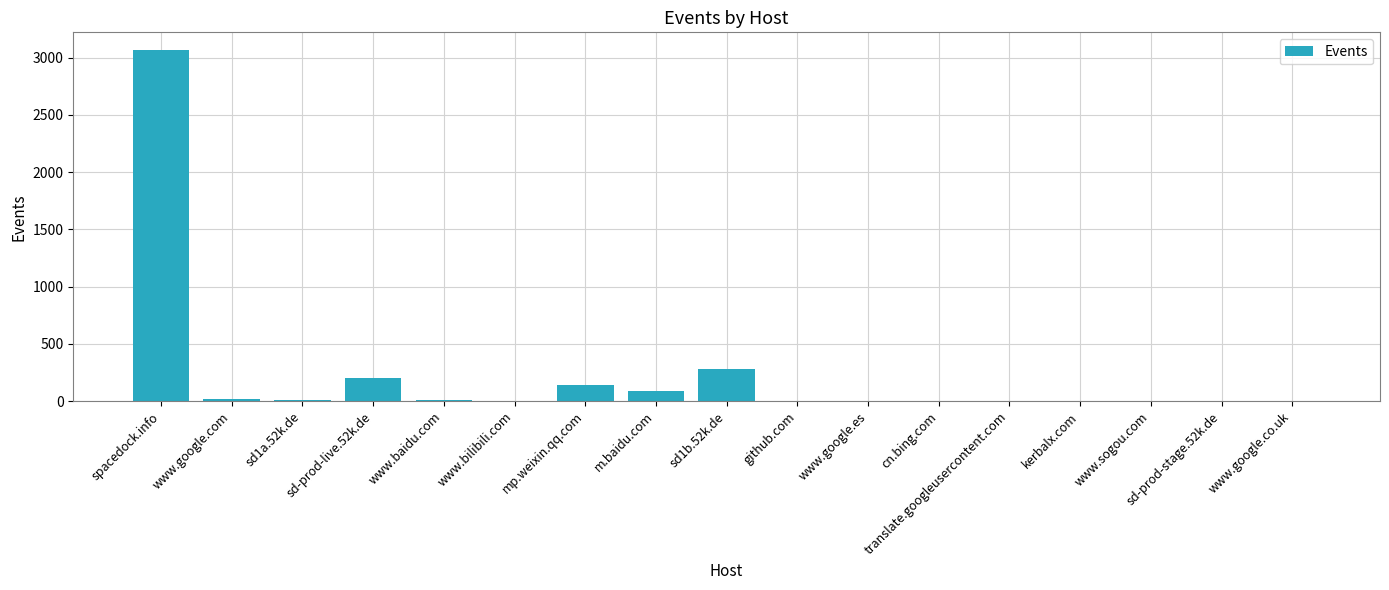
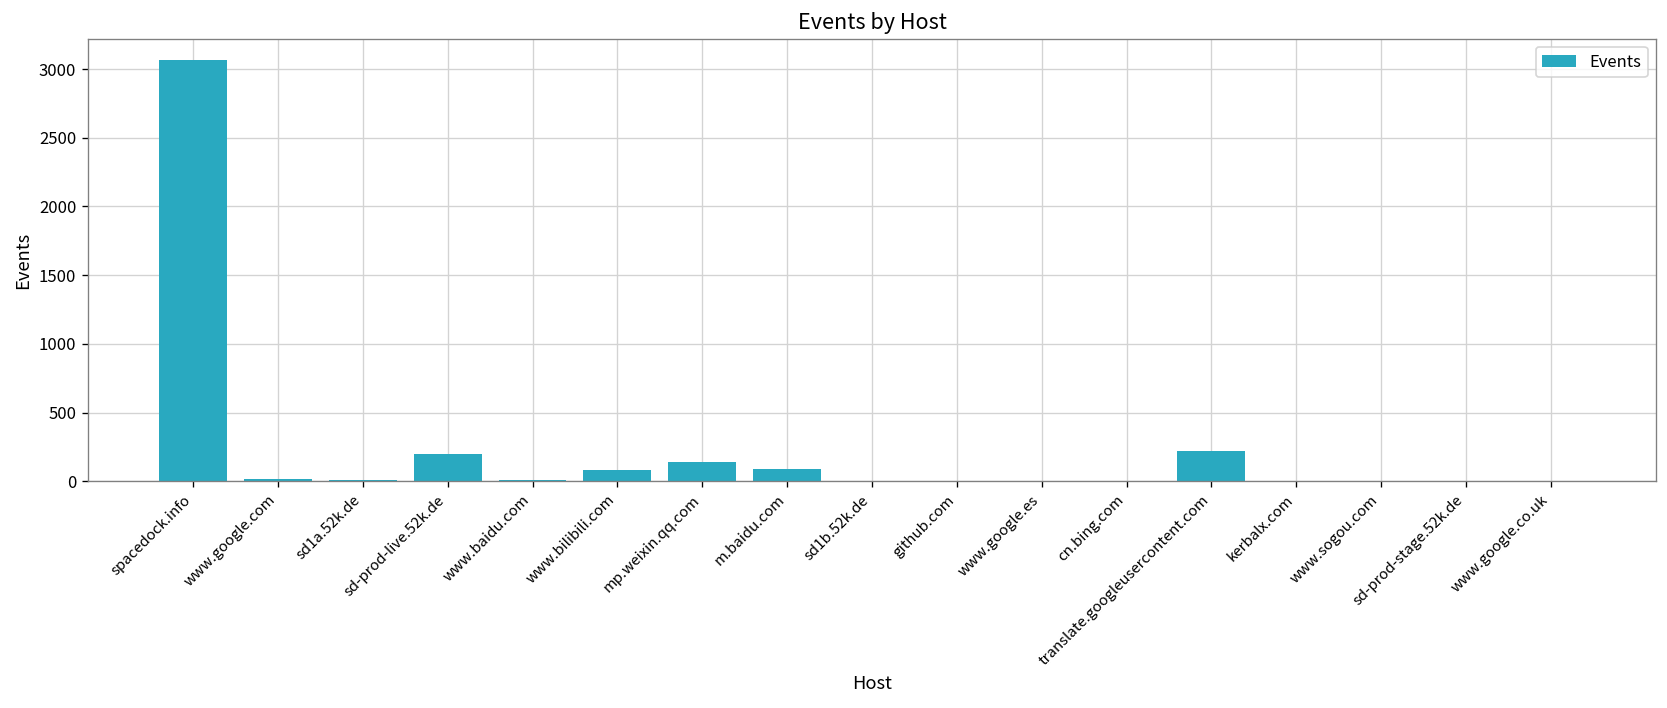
  {
    "spacedock.info": 3070,
    "sd-prod-live.52k.de": 200,
-   "www.bilibili.com": 0,
+   "www.bilibili.com": 80,
    "mp.weixin.qq.com": 140,
    "m.baidu.com": 90,
-   "sd1b.52k.de": 280,
-   "translate.googleusercontent.com": 0
+   "sd1b.52k.de": 0,
+   "translate.googleusercontent.com": 220
  }
